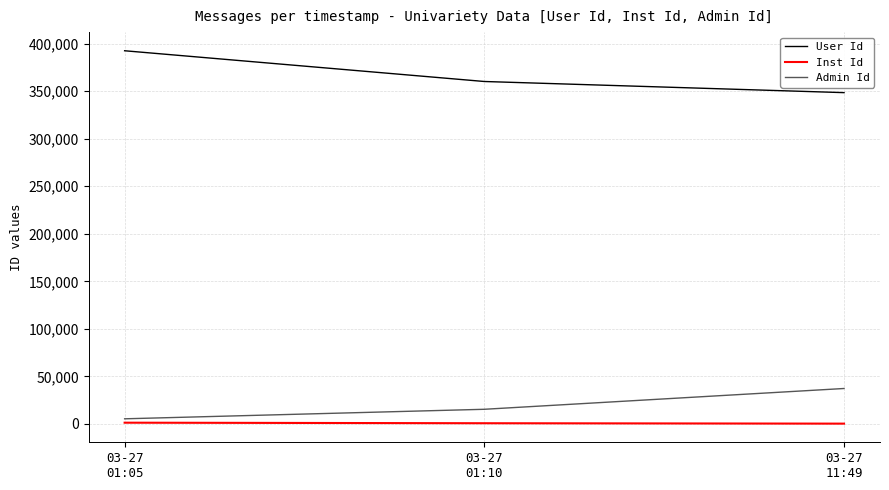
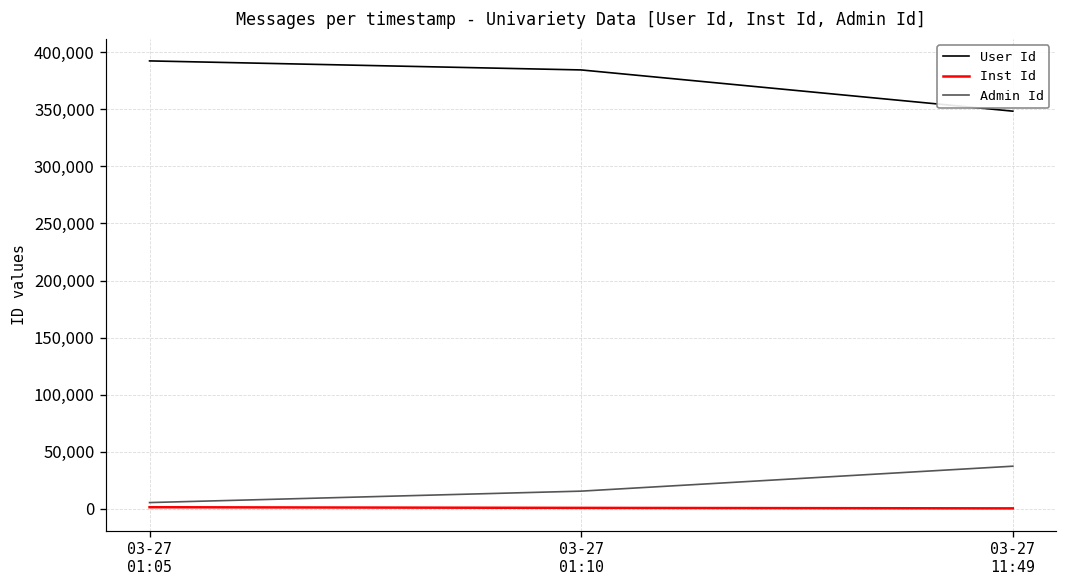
  {
    "User Id": {
      "03-27 01:05": "390,000",
-     "03-27 01:10": "360,000",
+     "03-27 01:10": "380,000",
      "03-27 11:49": "350,000"
    },
    "Inst Id": {
      "03-27 01:05": "0",
      "03-27 01:10": "0",
      "03-27 11:49": "0"
    },
    "Admin Id": {
      "03-27 01:05": "10,000",
      "03-27 01:10": "20,000",
      "03-27 11:49": "40,000"
    }
  }
